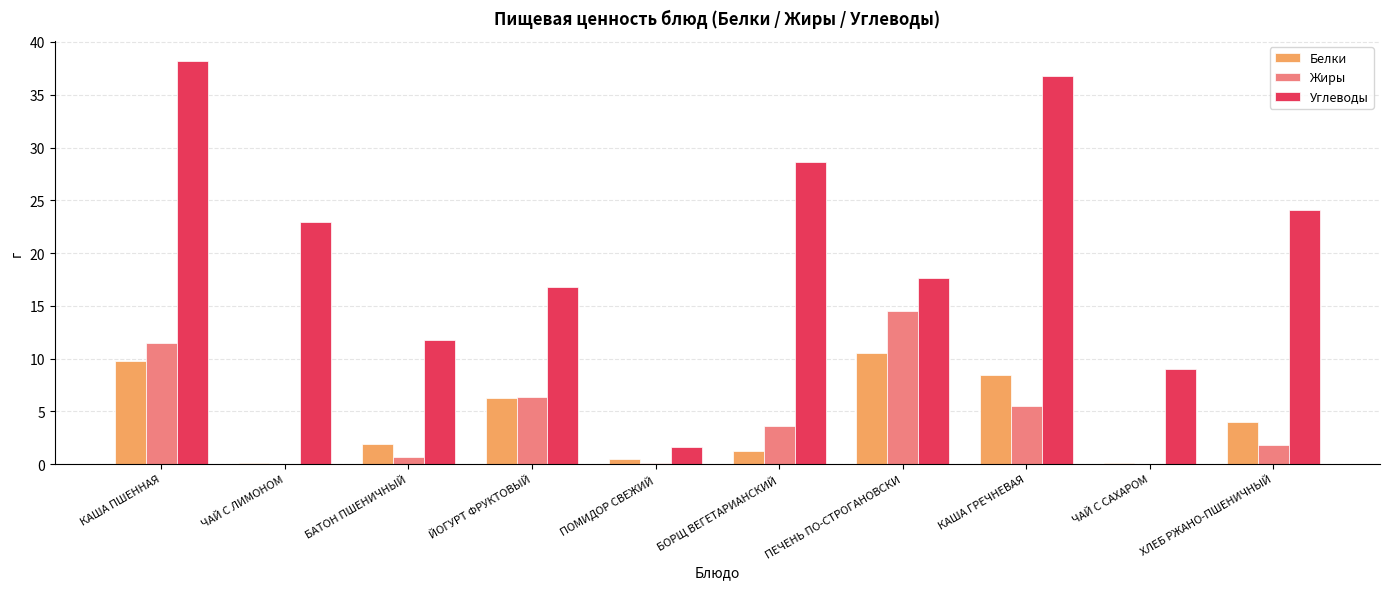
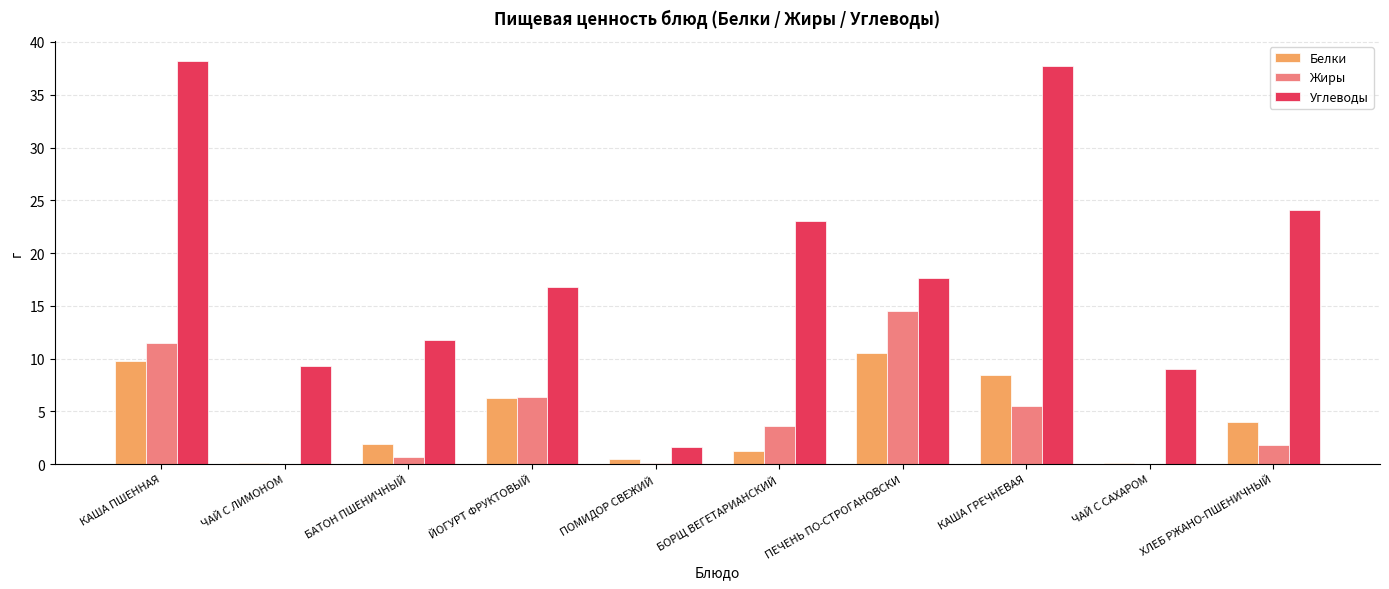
  {
    "Углеводы": {
      "КАША ПШЕННАЯ": 38.2,
-     "ЧАЙ С ЛИМОНОМ": 22.9,
+     "ЧАЙ С ЛИМОНОМ": 9.3,
      "БАТОН ПШЕНИЧНЫЙ": 11.8,
      "ЙОГУРТ ФРУКТОВЫЙ": 16.8,
      "ПОМИДОР СВЕЖИЙ": 1.6,
-     "БОРЩ ВЕГЕТАРИАНСКИЙ": 28.6,
+     "БОРЩ ВЕГЕТАРИАНСКИЙ": 23.0,
      "ПЕЧЕНЬ ПО-СТРОГАНОВСКИ": 17.6,
-     "КАША ГРЕЧНЕВАЯ": 36.8,
+     "КАША ГРЕЧНЕВАЯ": 37.7,
      "ЧАЙ С САХАРОМ": 9.0,
      "ХЛЕБ РЖАНО-ПШЕНИЧНЫЙ": 24.1
    }
  }
